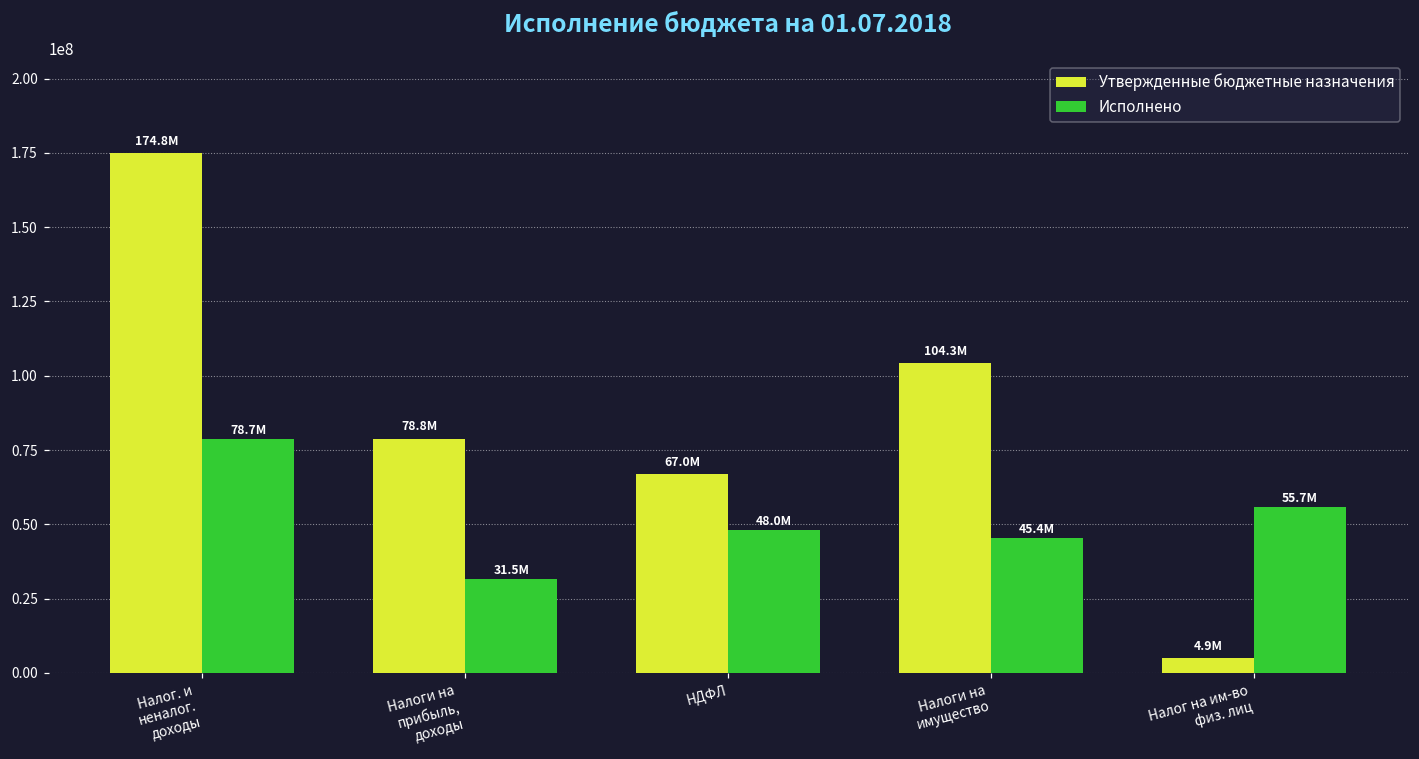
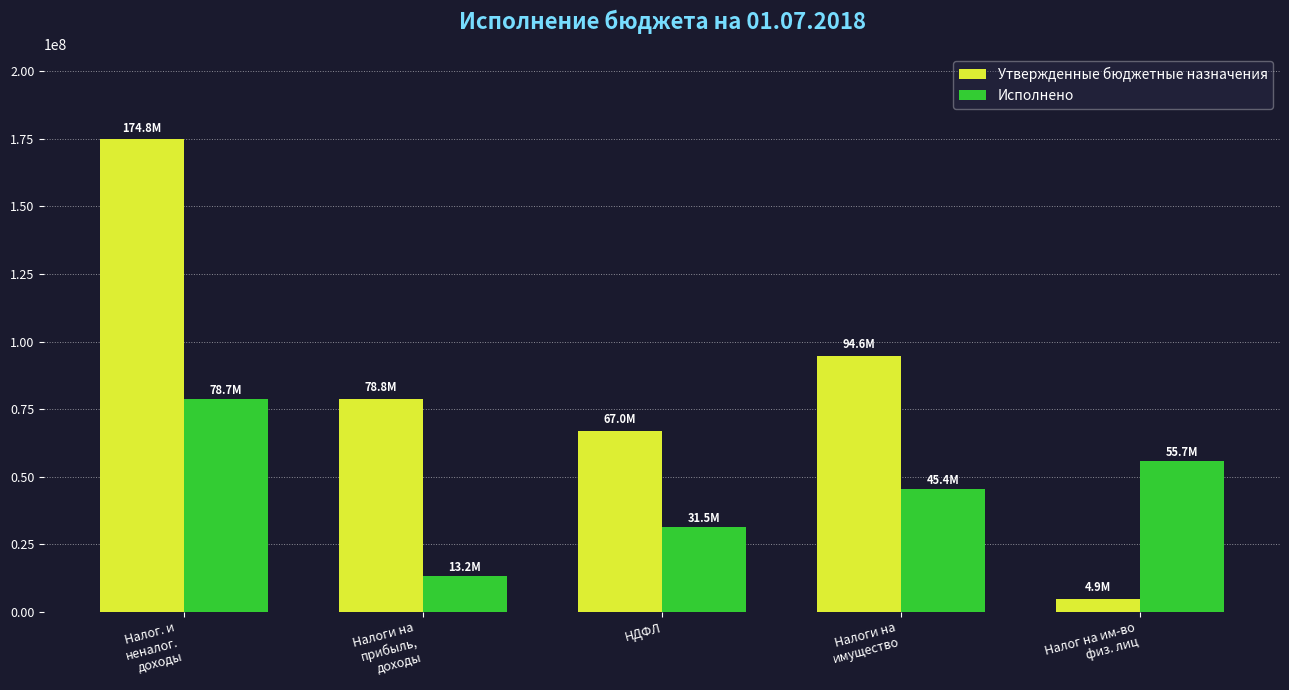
  {
    "Утвержденные бюджетные назначения": {
      "Налог. и неналог. доходы": "174.8M",
      "Налоги на прибыль, доходы": "78.8M",
      "НДФЛ": "67.0M",
-     "Налоги на имущество": "104.3M",
+     "Налоги на имущество": "94.6M",
      "Налог на им-во физ. лиц": "4.9M"
    },
    "Исполнено": {
      "Налог. и неналог. доходы": "78.7M",
-     "Налоги на прибыль, доходы": "31.5M",
-     "НДФЛ": "48.0M",
+     "Налоги на прибыль, доходы": "13.2M",
+     "НДФЛ": "31.5M",
      "Налоги на имущество": "45.4M",
      "Налог на им-во физ. лиц": "55.7M"
    }
  }
